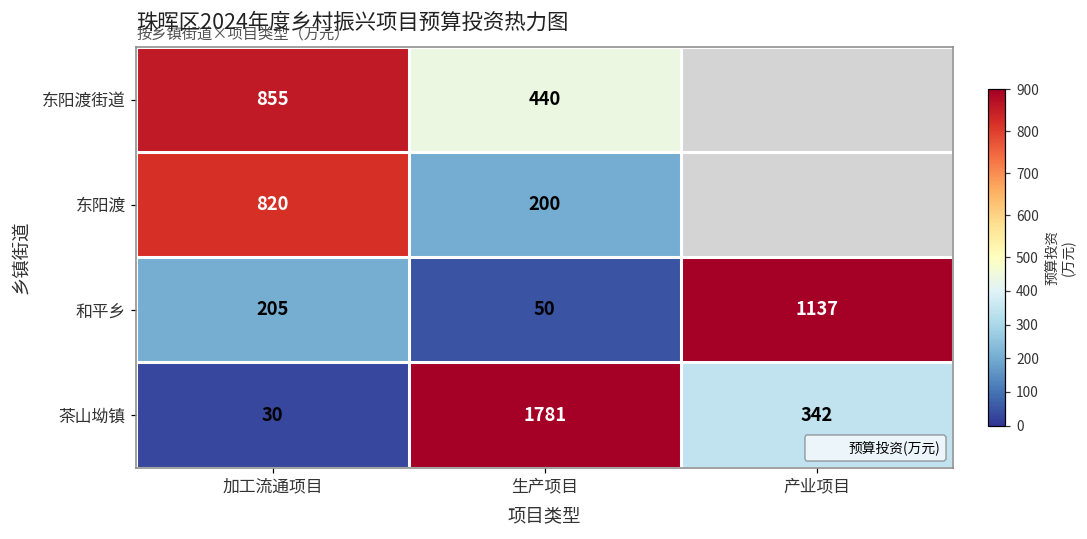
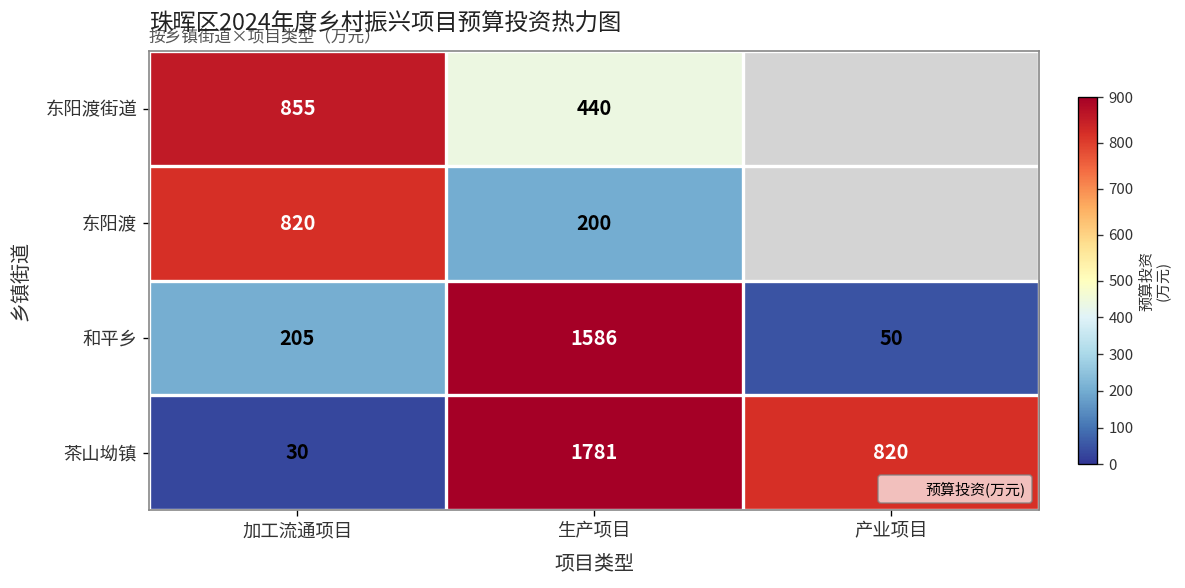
  {
    "东阳渡街道": {
      "加工流通项目": 855,
      "生产项目": 440
    },
    "东阳渡": {
      "加工流通项目": 820,
      "生产项目": 200
    },
    "和平乡": {
      "加工流通项目": 205,
-     "生产项目": 50,
-     "产业项目": 1137
+     "生产项目": 1586,
+     "产业项目": 50
    },
    "茶山坳镇": {
      "加工流通项目": 30,
      "生产项目": 1781,
-     "产业项目": 342
+     "产业项目": 820
    }
  }
